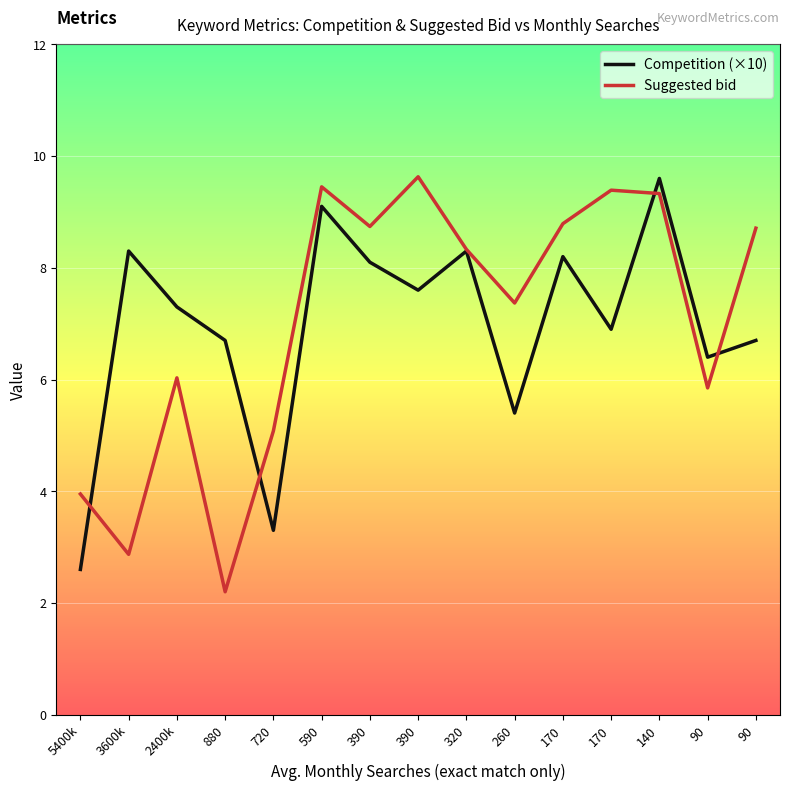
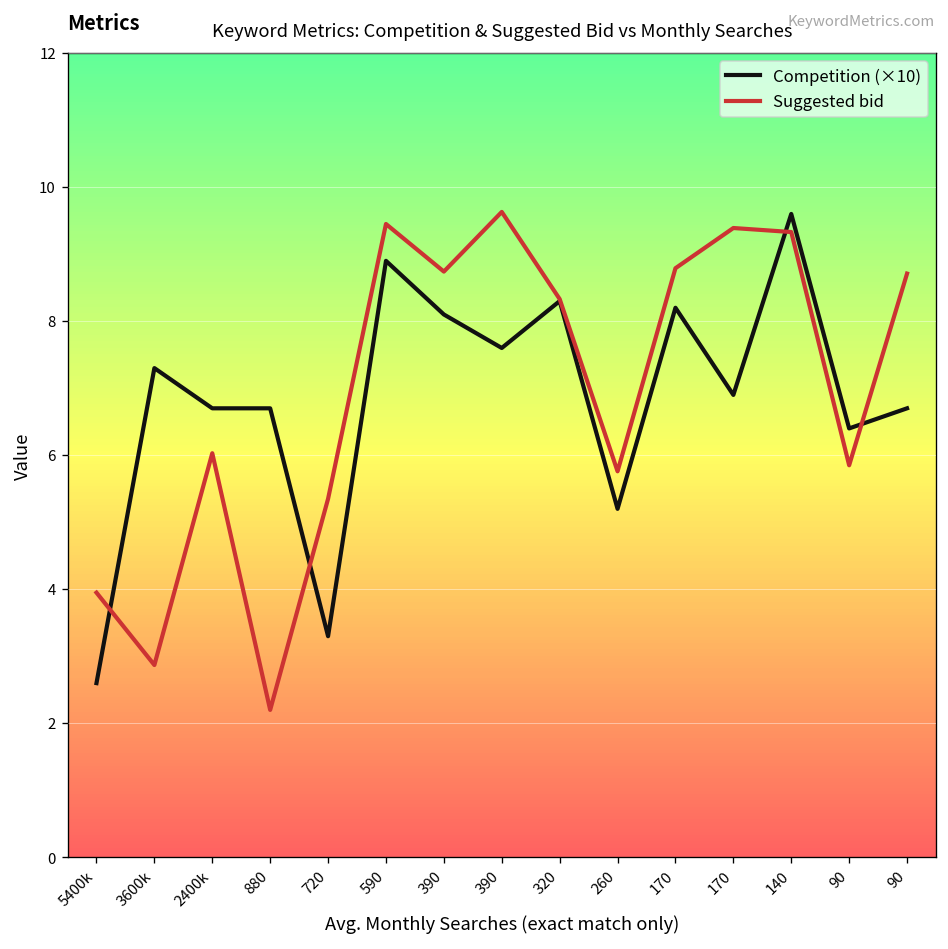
  {
    "Competition (×10)": {
      "5400k": 2.6,
-     "3600k": 8.3,
-     "2400k": 7.3,
+     "3600k": 7.3,
+     "2400k": 6.7,
      "880": 6.7,
      "720": 3.3,
-     "590": 9.1,
-     "260": 5.4,
+     "590": 8.9,
+     "260": 5.2,
      "140": 9.6
    },
    "Suggested bid": {
      "5400k": 4.0,
      "3600k": 2.9,
      "2400k": 6.0,
      "880": 2.2,
-     "720": 5.1,
+     "720": 5.4,
      "590": 9.5,
-     "260": 7.4,
+     "260": 5.8,
      "140": 9.3
    }
  }
